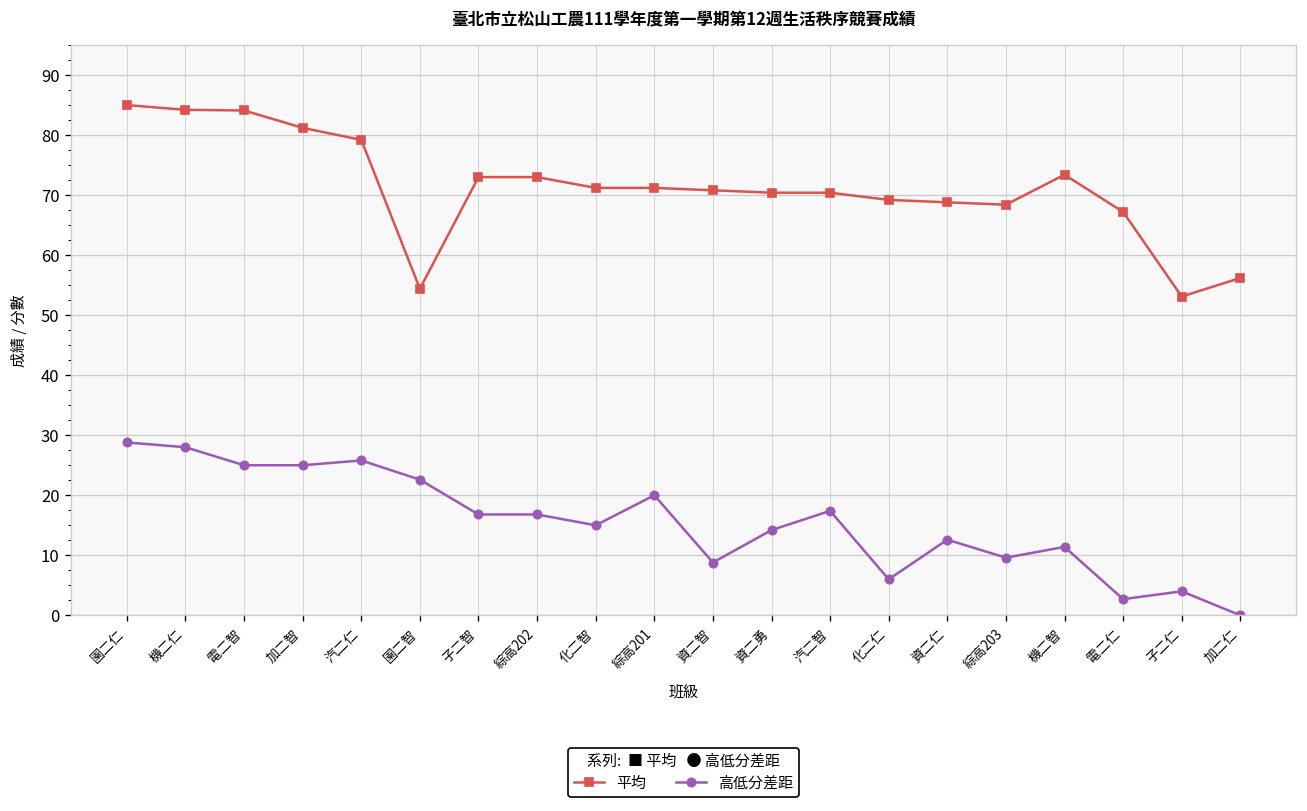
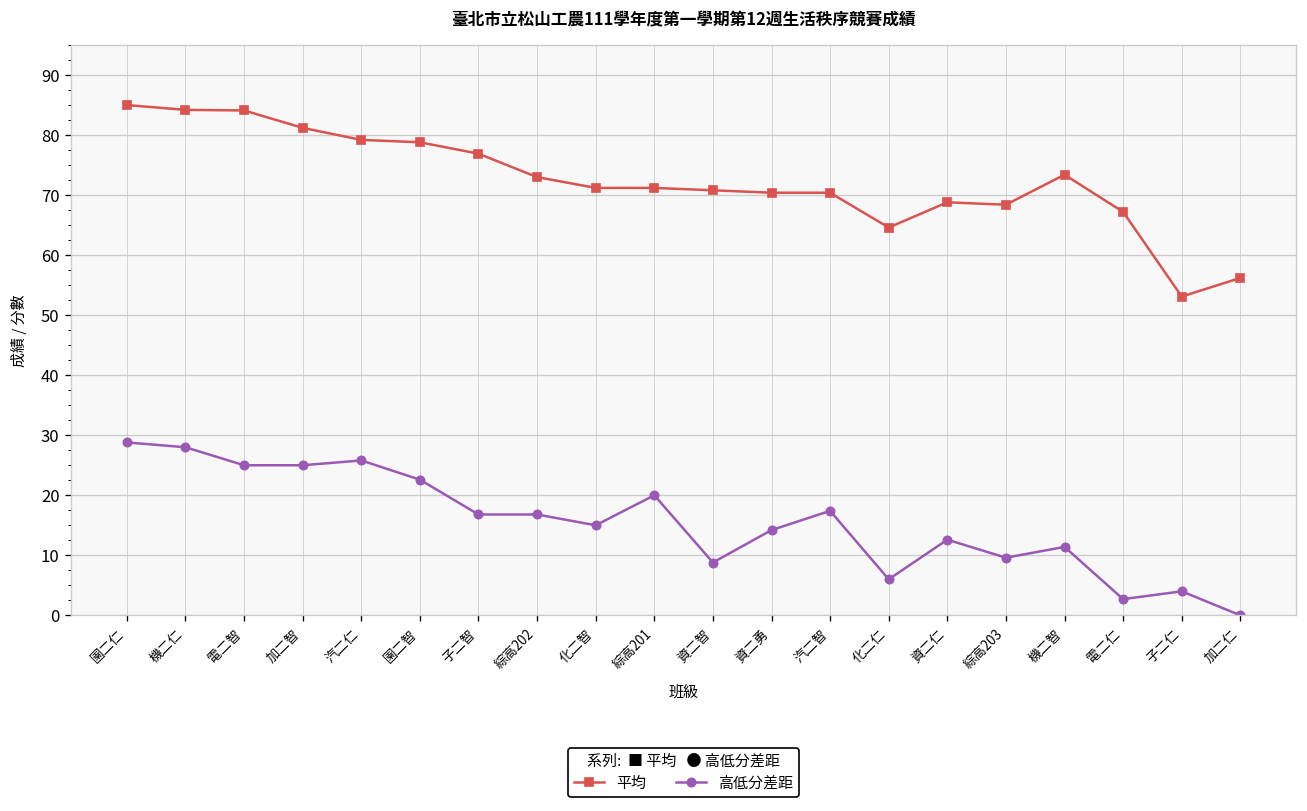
  {
    "平均": {
      "園二仁": 85,
      "機二仁": 84,
      "電二智": 84,
      "加二智": 81,
      "汽二仁": 79,
-     "園二智": 54,
-     "子二智": 73,
+     "園二智": 79,
+     "子二智": 77,
      "綜高202": 73,
      "化二智": 71,
      "綜高201": 71,
      "資二智": 71,
      "資二勇": 70,
      "汽二智": 70,
-     "化二仁": 69,
+     "化二仁": 65,
      "資二仁": 69,
      "綜高203": 68,
      "機二智": 73,
      "電二仁": 67,
      "子二仁": 53,
      "加二仁": 56
    },
    "高低分差距": {
      "園二仁": 29,
      "機二仁": 28,
      "電二智": 25,
      "加二智": 25,
      "汽二仁": 26,
      "園二智": 23,
      "子二智": 17,
      "綜高202": 17,
      "化二智": 15,
      "綜高201": 20,
      "資二智": 9,
      "資二勇": 14,
      "汽二智": 17,
      "化二仁": 6,
      "資二仁": 13,
      "綜高203": 10,
      "機二智": 11,
      "電二仁": 3,
      "子二仁": 4,
      "加二仁": 0
    }
  }
